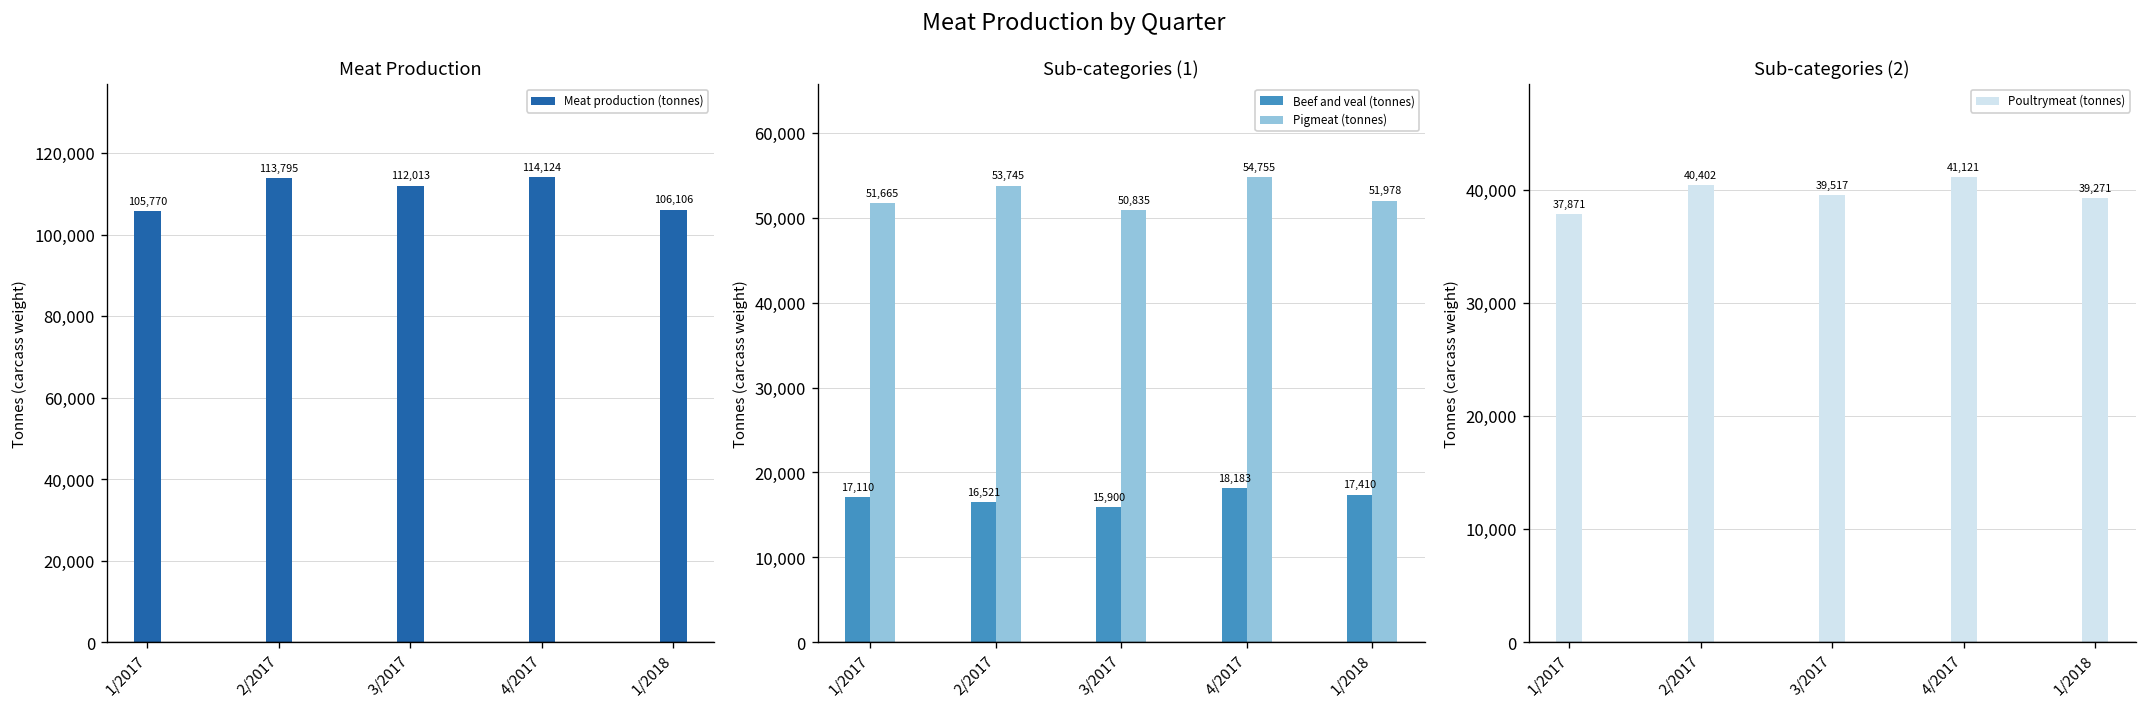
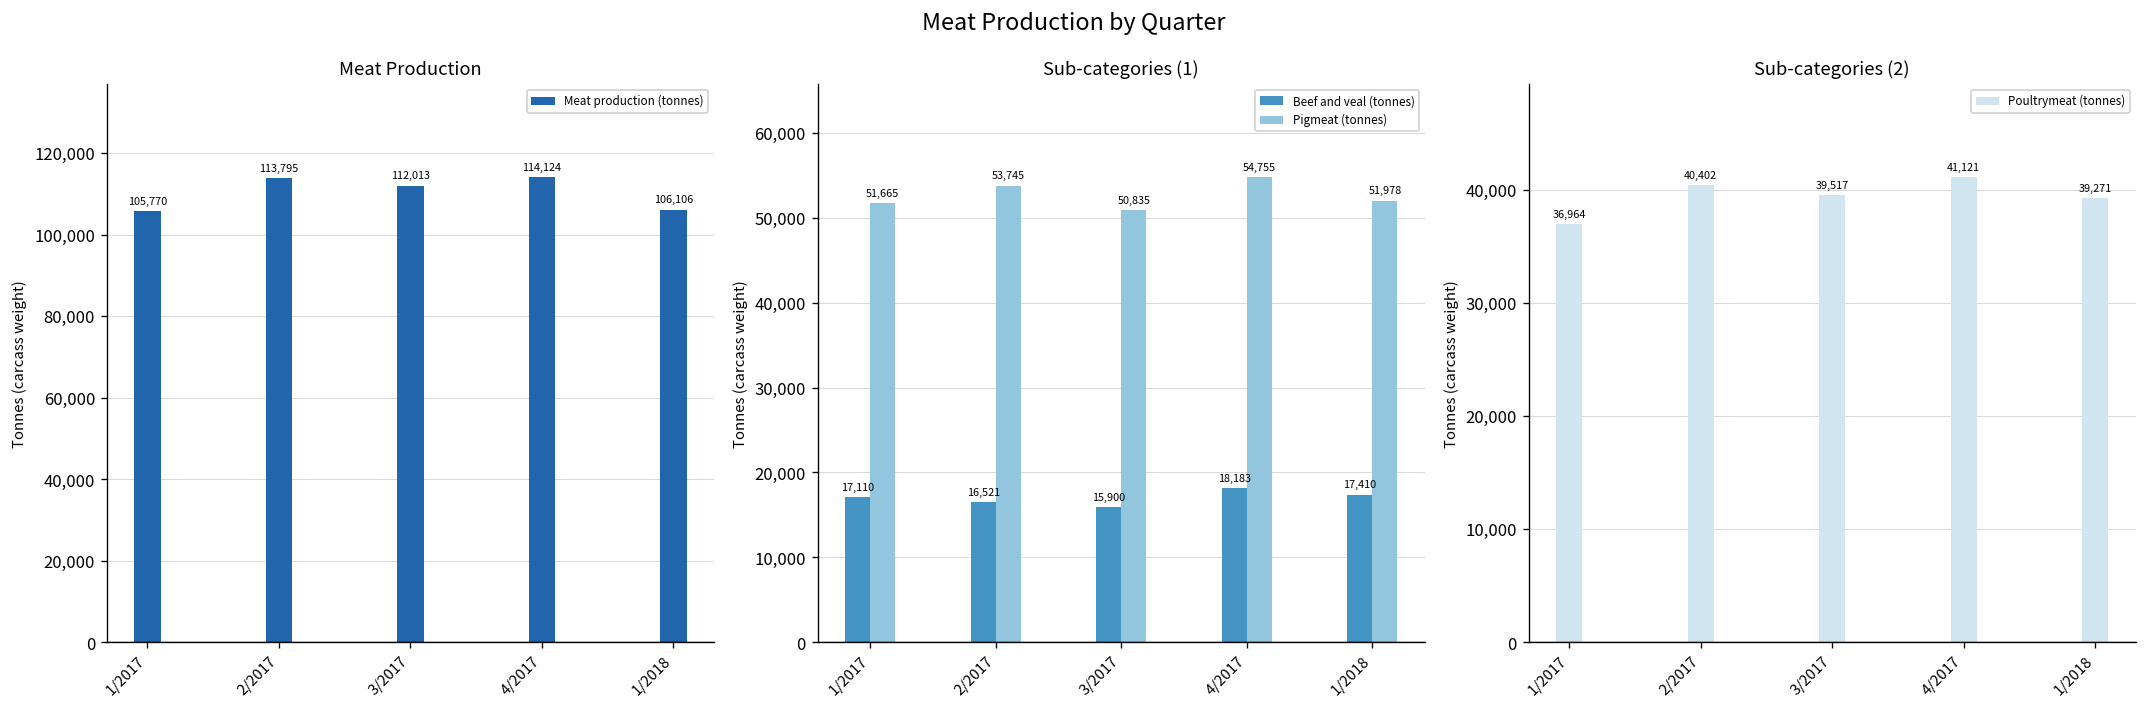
  {
    "Meat Production": {
      "1/2017": "105,770",
      "2/2017": "113,795",
      "3/2017": "112,013",
      "4/2017": "114,124",
      "1/2018": "106,106"
    },
    "Sub-categories (1)": {
      "Beef and veal (tonnes)": {
        "1/2017": "17,110",
        "2/2017": "16,521",
        "3/2017": "15,900",
        "4/2017": "18,183",
        "1/2018": "17,410"
      },
      "Pigmeat (tonnes)": {
        "1/2017": "51,665",
        "2/2017": "53,745",
        "3/2017": "50,835",
        "4/2017": "54,755",
        "1/2018": "51,978"
      }
    },
    "Sub-categories (2)": {
-     "1/2017": "37,871",
+     "1/2017": "36,964",
      "2/2017": "40,402",
      "3/2017": "39,517",
      "4/2017": "41,121",
      "1/2018": "39,271"
    }
  }
